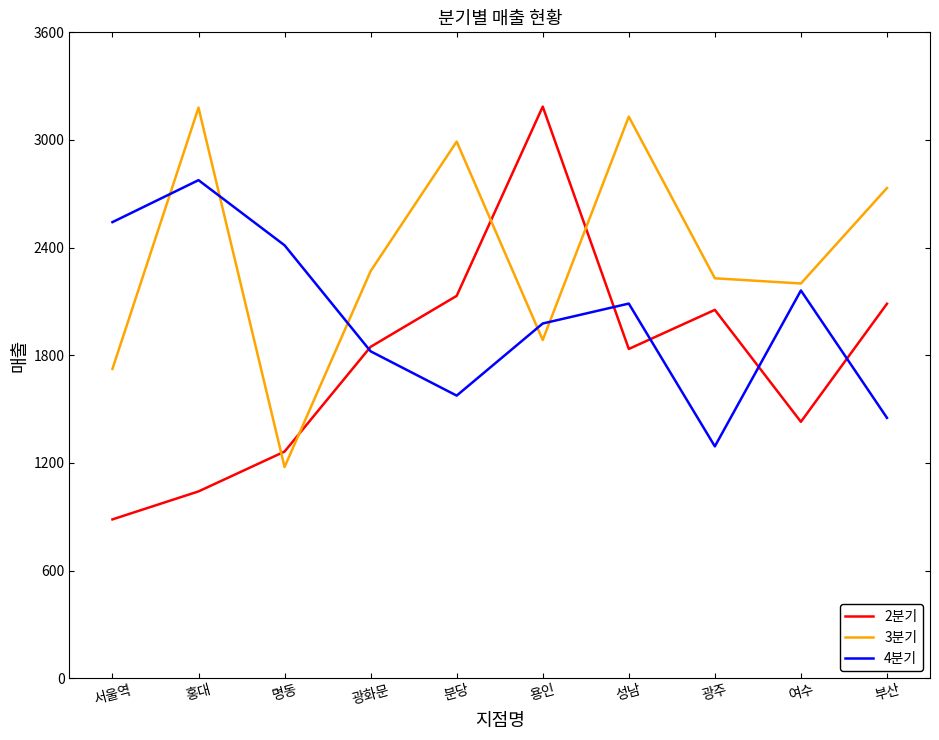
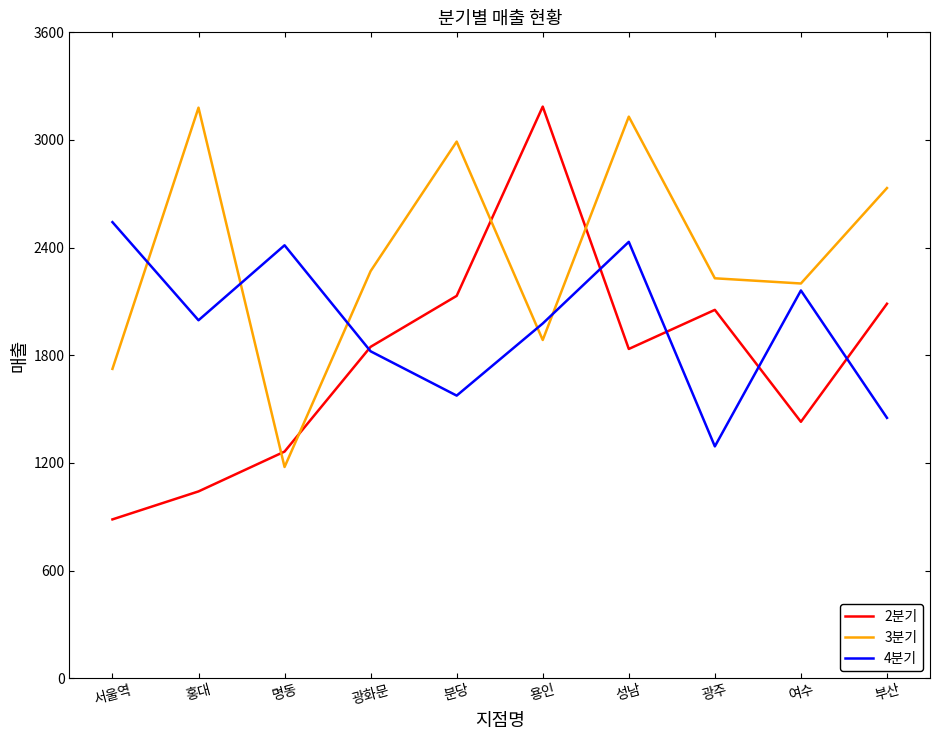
  {
    "2분기": {
      "서울역": 890,
      "홍대": 1040,
      "명동": 1260,
      "광화문": 1850,
      "분당": 2130,
      "용인": 3190,
      "성남": 1840,
      "광주": 2050,
      "여수": 1430,
      "부산": 2090
    },
    "3분기": {
      "서울역": 1720,
      "홍대": 3180,
      "명동": 1180,
      "광화문": 2270,
      "분당": 2990,
      "용인": 1890,
      "성남": 3130,
      "광주": 2230,
      "여수": 2200,
      "부산": 2730
    },
    "4분기": {
      "서울역": 2540,
-     "홍대": 2780,
+     "홍대": 2000,
      "명동": 2410,
      "광화문": 1820,
      "분당": 1580,
      "용인": 1980,
-     "성남": 2090,
+     "성남": 2430,
      "광주": 1290,
      "여수": 2160,
      "부산": 1450
    }
  }
